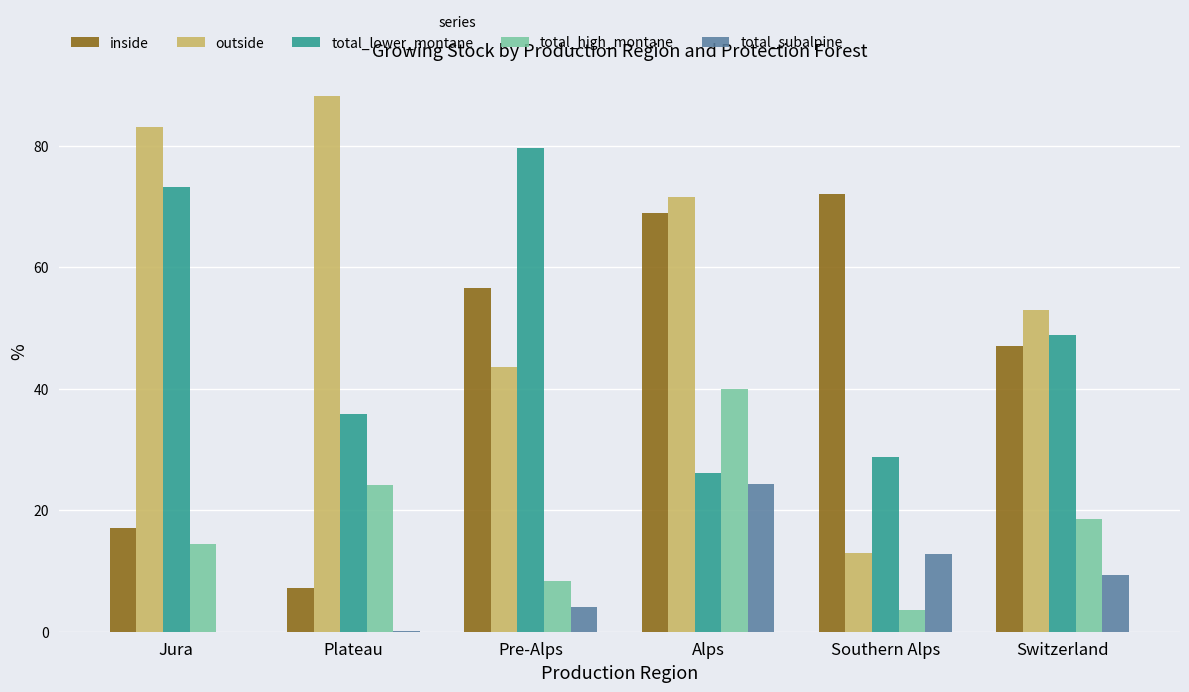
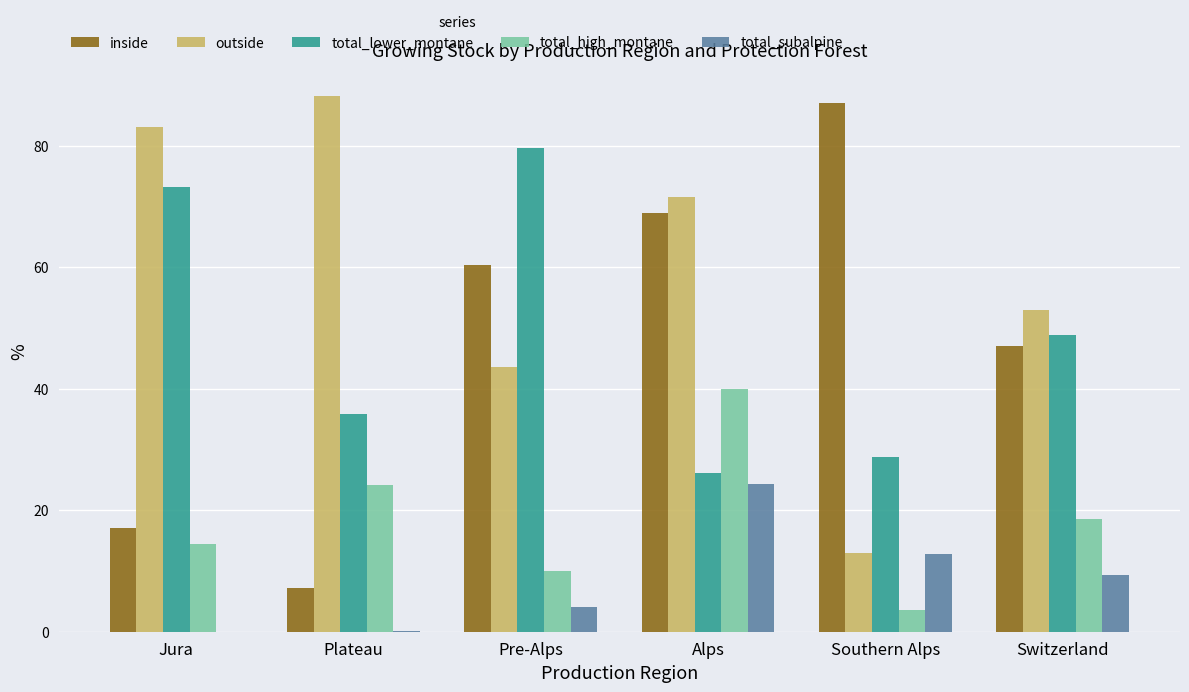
  {
    "inside": {
      "Jura": 17,
      "Plateau": 7,
-     "Pre-Alps": 57,
+     "Pre-Alps": 60,
      "Alps": 69,
-     "Southern Alps": 72,
+     "Southern Alps": 87,
      "Switzerland": 47
    },
    "outside": {
      "Jura": 83,
      "Plateau": 88,
      "Pre-Alps": 44,
      "Alps": 72,
      "Southern Alps": 13,
      "Switzerland": 53
    },
    "total_high_montane": {
      "Jura": 14,
      "Plateau": 24,
-     "Pre-Alps": 8,
+     "Pre-Alps": 10,
      "Alps": 40,
      "Southern Alps": 4,
      "Switzerland": 19
    }
  }
